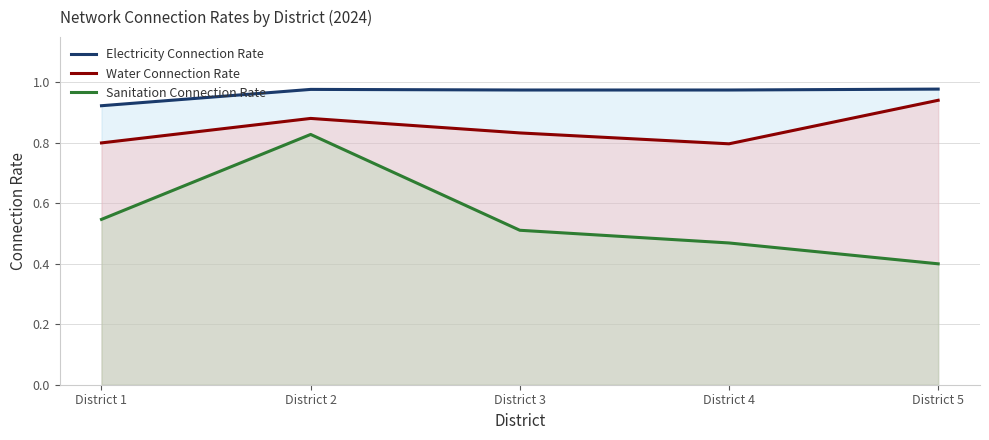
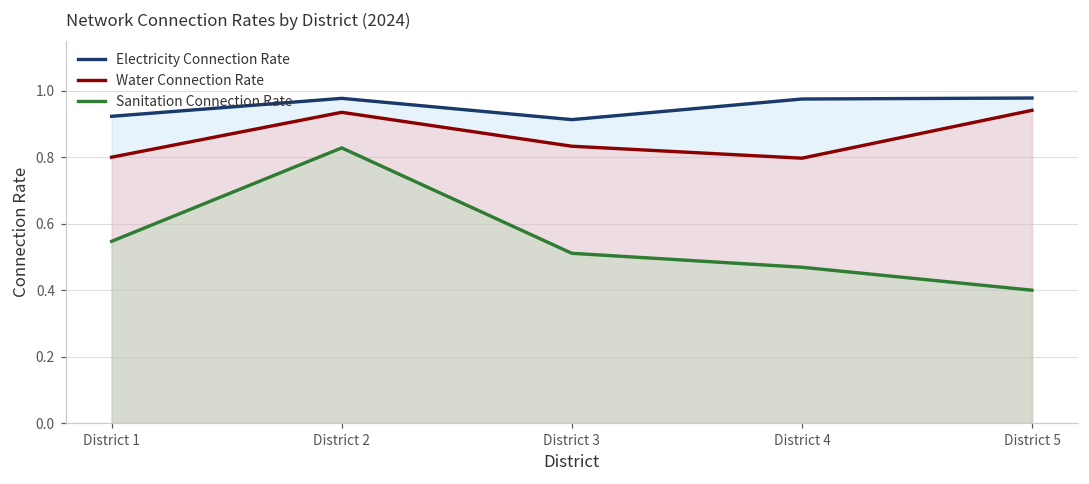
  {
    "Electricity Connection Rate": {
      "District 1": 0.92,
      "District 2": 0.98,
-     "District 3": 0.98,
+     "District 3": 0.91,
      "District 4": 0.98,
      "District 5": 0.98
    },
    "Water Connection Rate": {
      "District 1": 0.80,
-     "District 2": 0.88,
+     "District 2": 0.94,
      "District 3": 0.83,
      "District 4": 0.80,
      "District 5": 0.94
    },
    "Sanitation Connection Rate": {
      "District 1": 0.55,
      "District 2": 0.83,
      "District 3": 0.51,
      "District 4": 0.47,
      "District 5": 0.40
    }
  }
